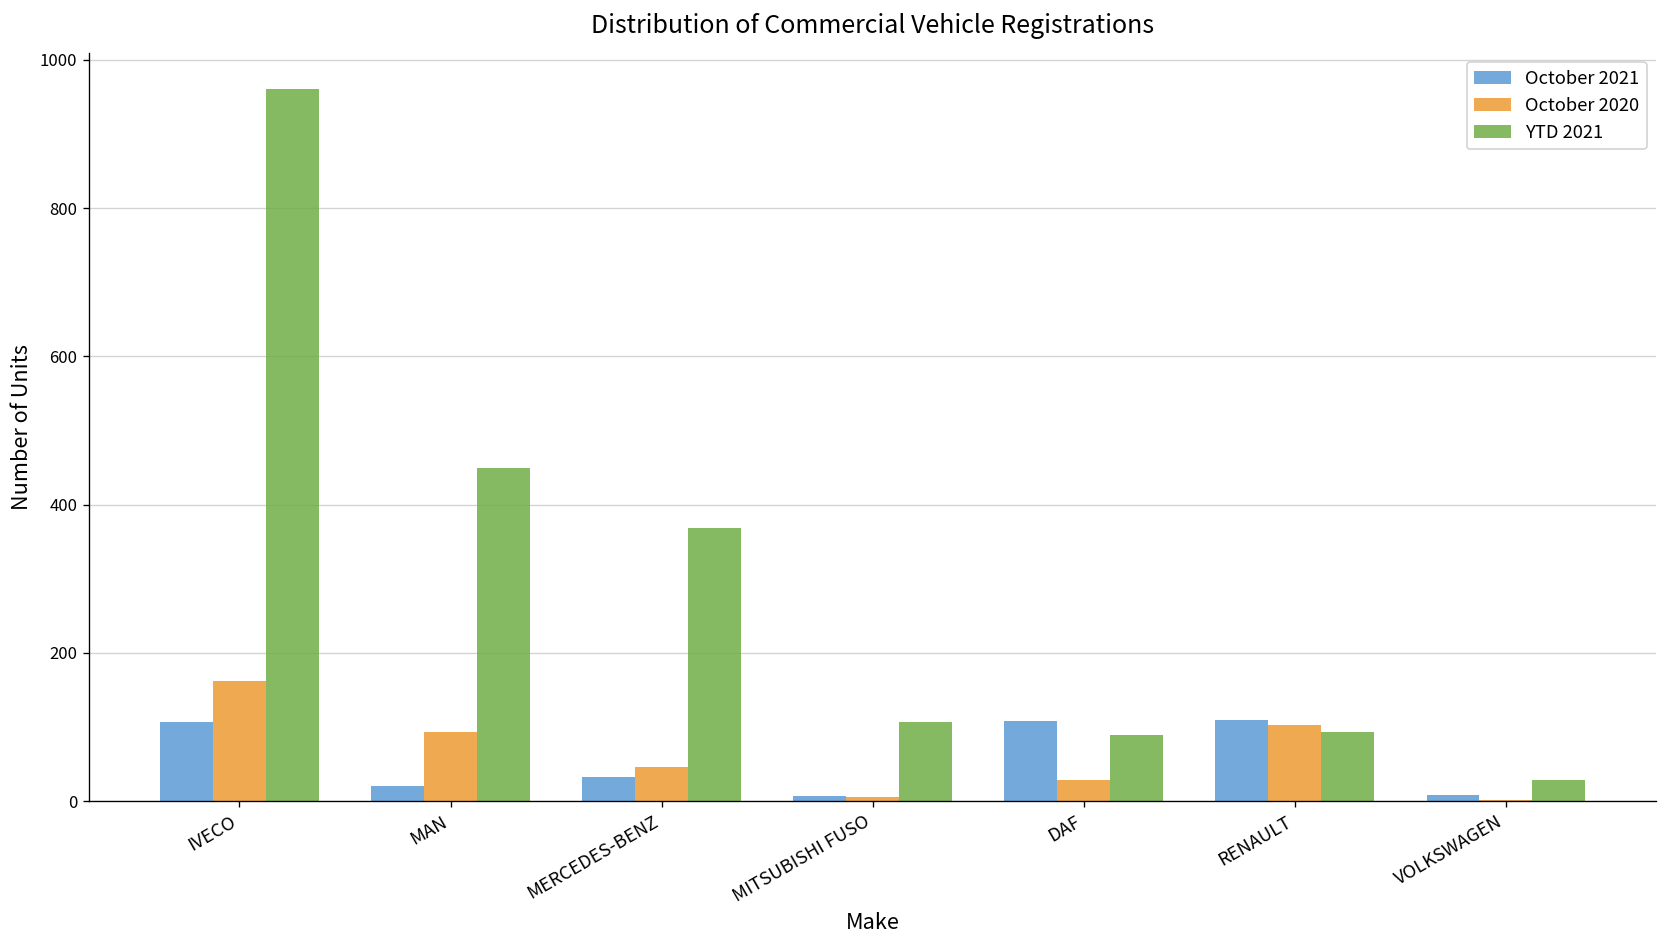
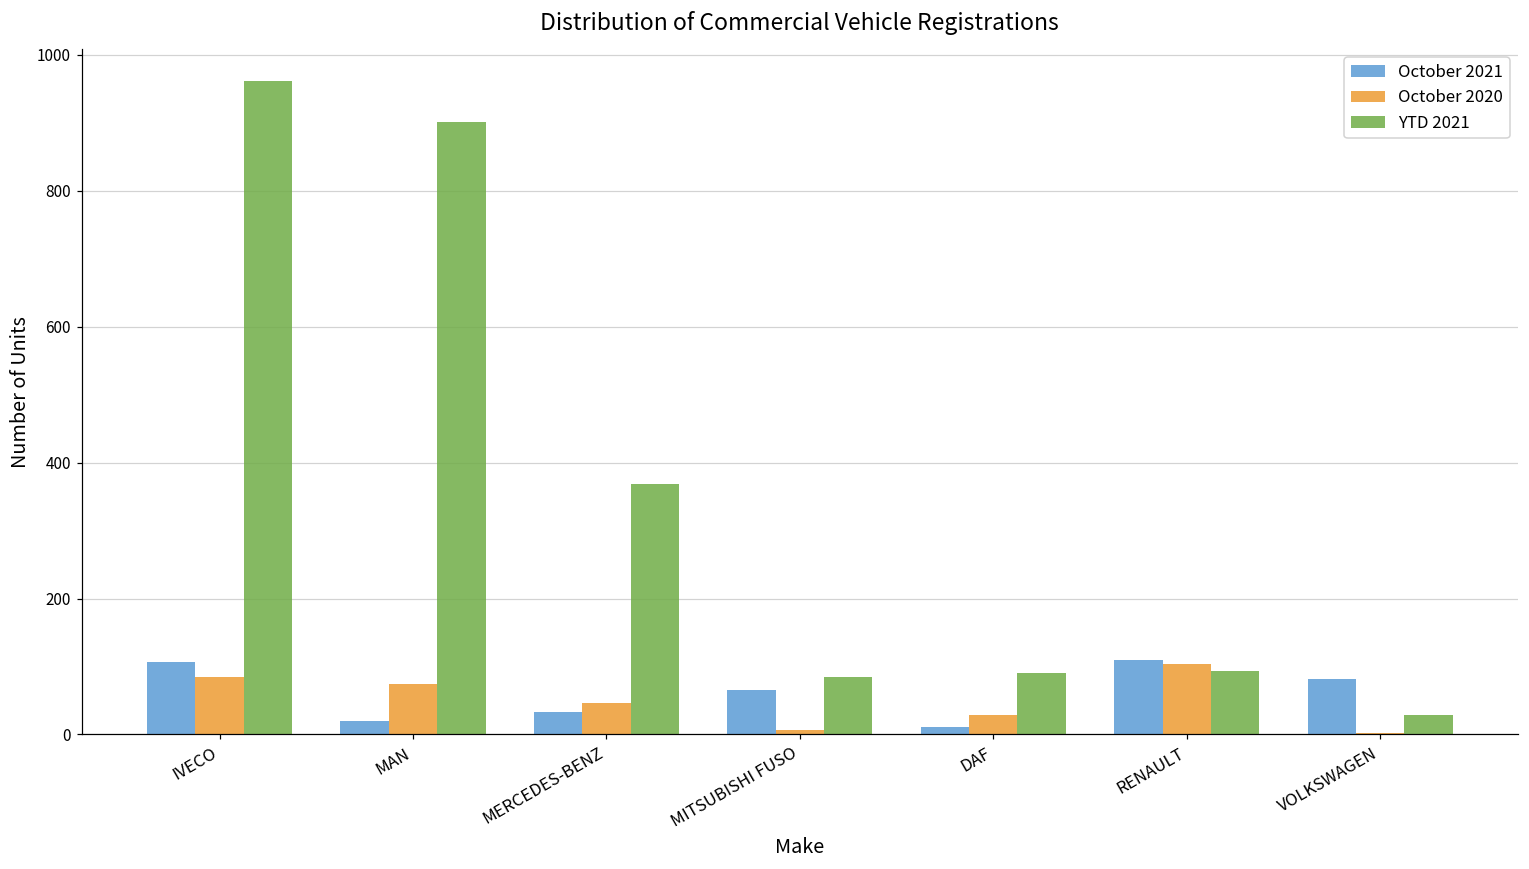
  {
    "October 2021": {
      "IVECO": 110,
      "MAN": 20,
      "MERCEDES-BENZ": 30,
-     "MITSUBISHI FUSO": 10,
-     "DAF": 110,
+     "MITSUBISHI FUSO": 70,
+     "DAF": 10,
      "RENAULT": 110,
-     "VOLKSWAGEN": 10
+     "VOLKSWAGEN": 80
    },
    "October 2020": {
-     "IVECO": 160,
-     "MAN": 90,
+     "IVECO": 80,
+     "MAN": 70,
      "MERCEDES-BENZ": 50,
      "MITSUBISHI FUSO": 10,
      "DAF": 30,
      "RENAULT": 100
    },
    "YTD 2021": {
      "IVECO": 960,
-     "MAN": 450,
+     "MAN": 900,
      "MERCEDES-BENZ": 370,
-     "MITSUBISHI FUSO": 110,
+     "MITSUBISHI FUSO": 90,
      "DAF": 90,
      "RENAULT": 90,
      "VOLKSWAGEN": 30
    }
  }
